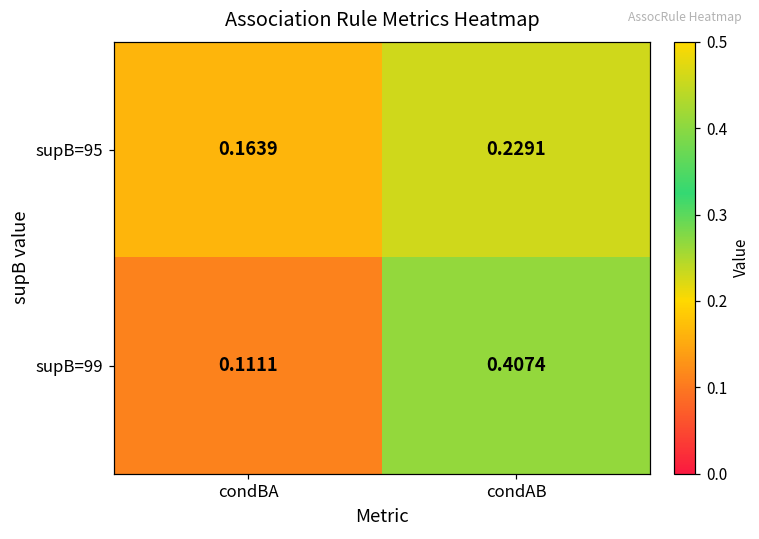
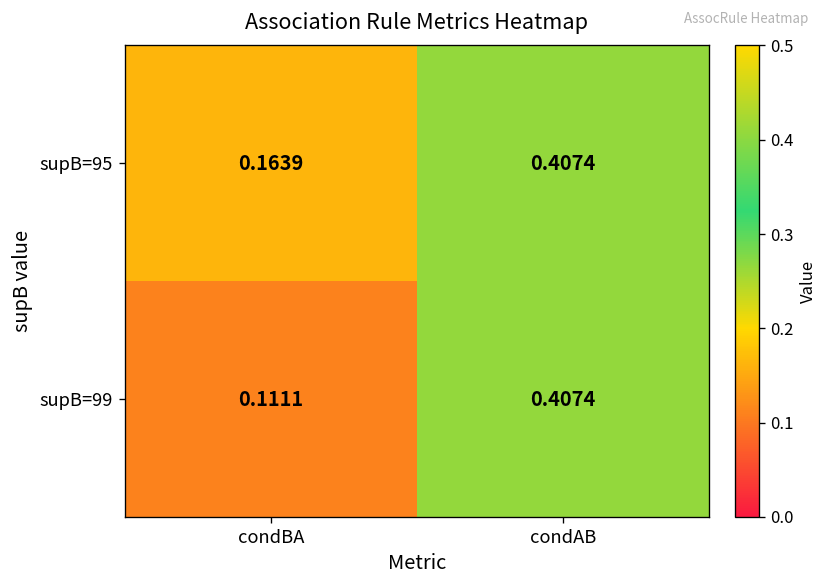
  {
    "supB=95": {
      "condBA": 0.1639,
-     "condAB": 0.2291
+     "condAB": 0.4074
    },
    "supB=99": {
      "condBA": 0.1111,
      "condAB": 0.4074
    }
  }
